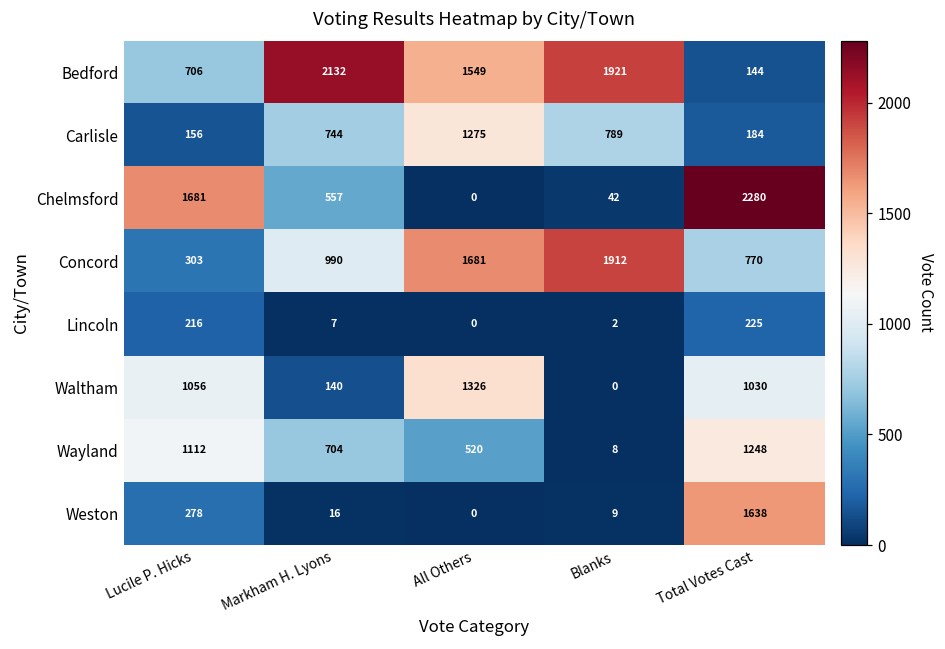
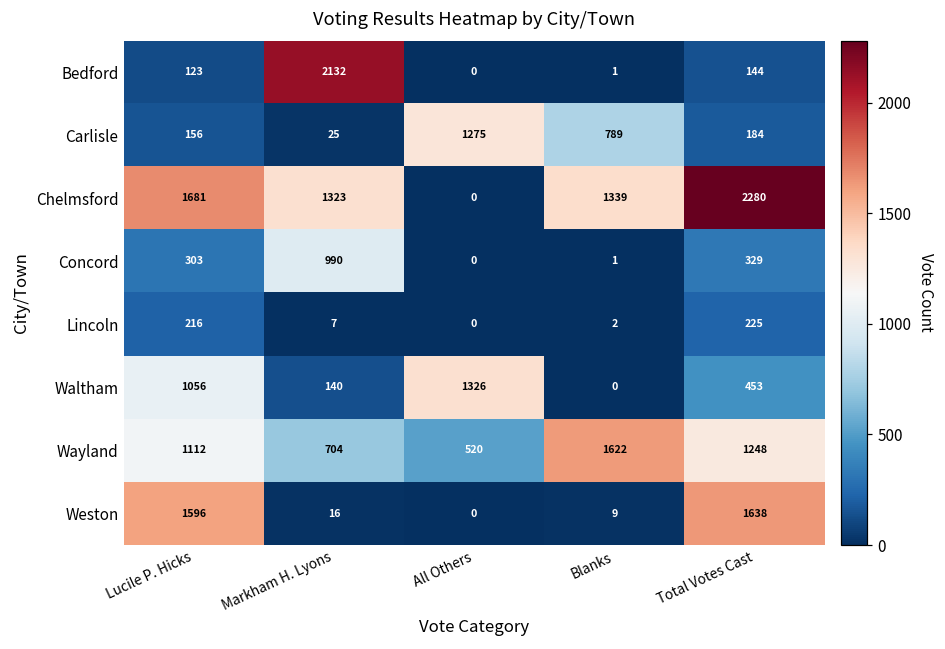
  {
    "Bedford": {
-     "Lucile P. Hicks": 706,
+     "Lucile P. Hicks": 123,
      "Markham H. Lyons": 2132,
-     "All Others": 1549,
-     "Blanks": 1921,
+     "All Others": 0,
+     "Blanks": 1,
      "Total Votes Cast": 144
    },
    "Carlisle": {
      "Lucile P. Hicks": 156,
-     "Markham H. Lyons": 744,
+     "Markham H. Lyons": 25,
      "All Others": 1275,
      "Blanks": 789,
      "Total Votes Cast": 184
    },
    "Chelmsford": {
      "Lucile P. Hicks": 1681,
-     "Markham H. Lyons": 557,
+     "Markham H. Lyons": 1323,
      "All Others": 0,
-     "Blanks": 42,
+     "Blanks": 1339,
      "Total Votes Cast": 2280
    },
    "Concord": {
      "Lucile P. Hicks": 303,
      "Markham H. Lyons": 990,
-     "All Others": 1681,
-     "Blanks": 1912,
-     "Total Votes Cast": 770
+     "All Others": 0,
+     "Blanks": 1,
+     "Total Votes Cast": 329
    },
    "Lincoln": {
      "Lucile P. Hicks": 216,
      "Markham H. Lyons": 7,
      "All Others": 0,
      "Blanks": 2,
      "Total Votes Cast": 225
    },
    "Waltham": {
      "Lucile P. Hicks": 1056,
      "Markham H. Lyons": 140,
      "All Others": 1326,
      "Blanks": 0,
-     "Total Votes Cast": 1030
+     "Total Votes Cast": 453
    },
    "Wayland": {
      "Lucile P. Hicks": 1112,
      "Markham H. Lyons": 704,
      "All Others": 520,
-     "Blanks": 8,
+     "Blanks": 1622,
      "Total Votes Cast": 1248
    },
    "Weston": {
-     "Lucile P. Hicks": 278,
+     "Lucile P. Hicks": 1596,
      "Markham H. Lyons": 16,
      "All Others": 0,
      "Blanks": 9,
      "Total Votes Cast": 1638
    }
  }
